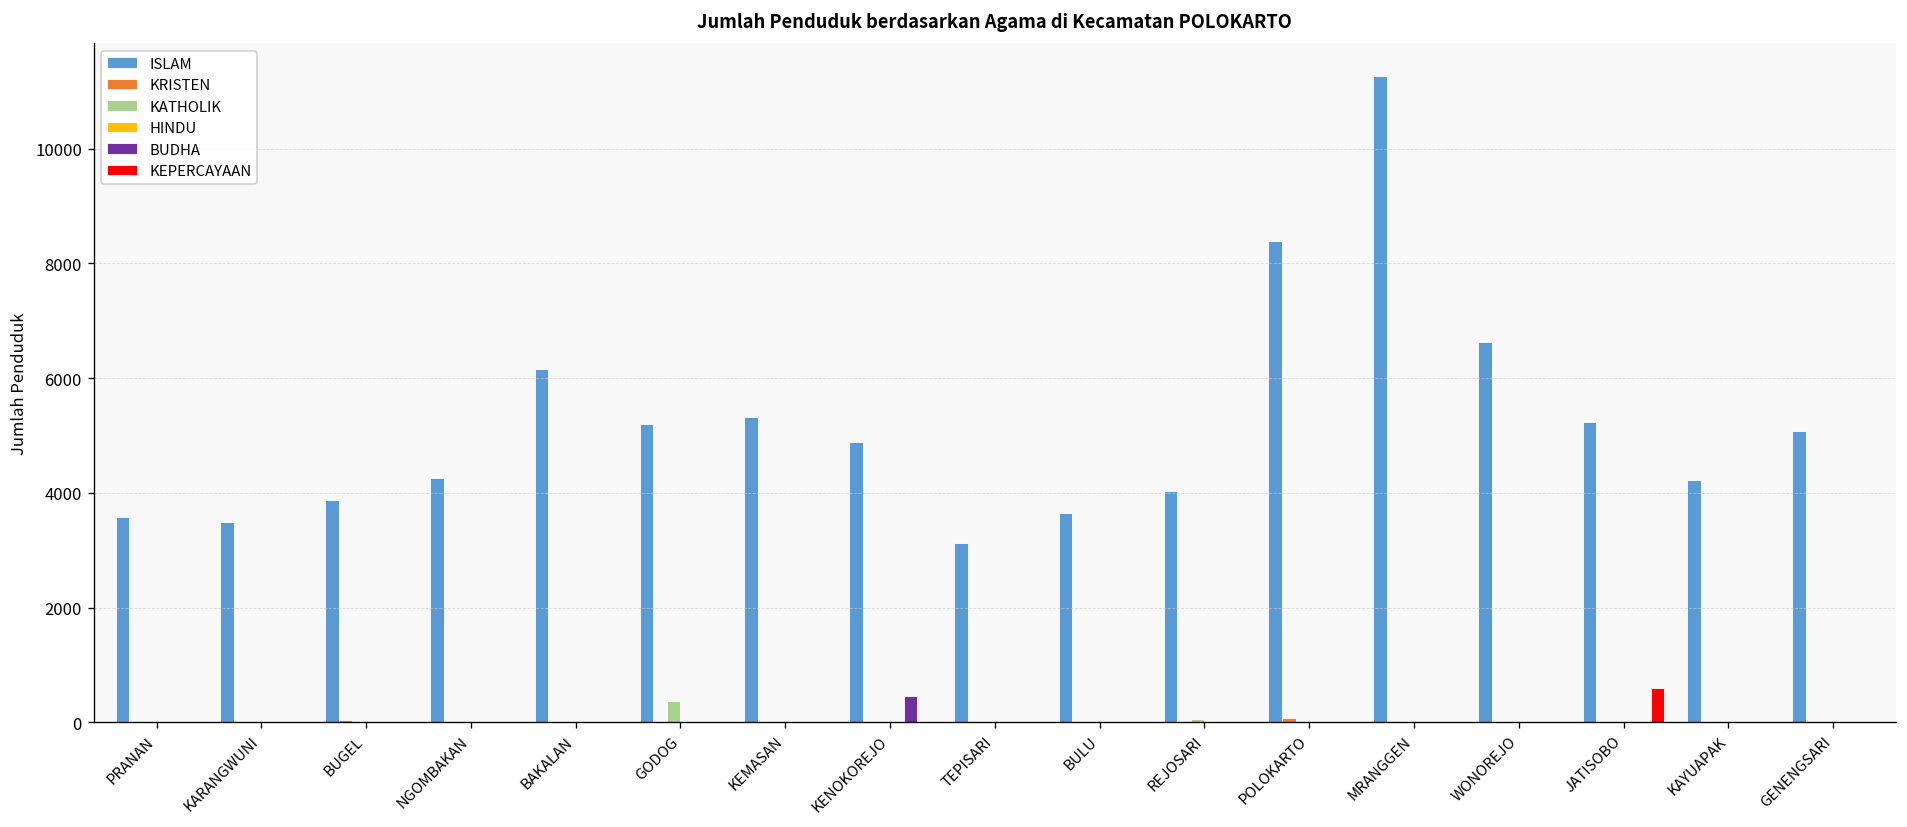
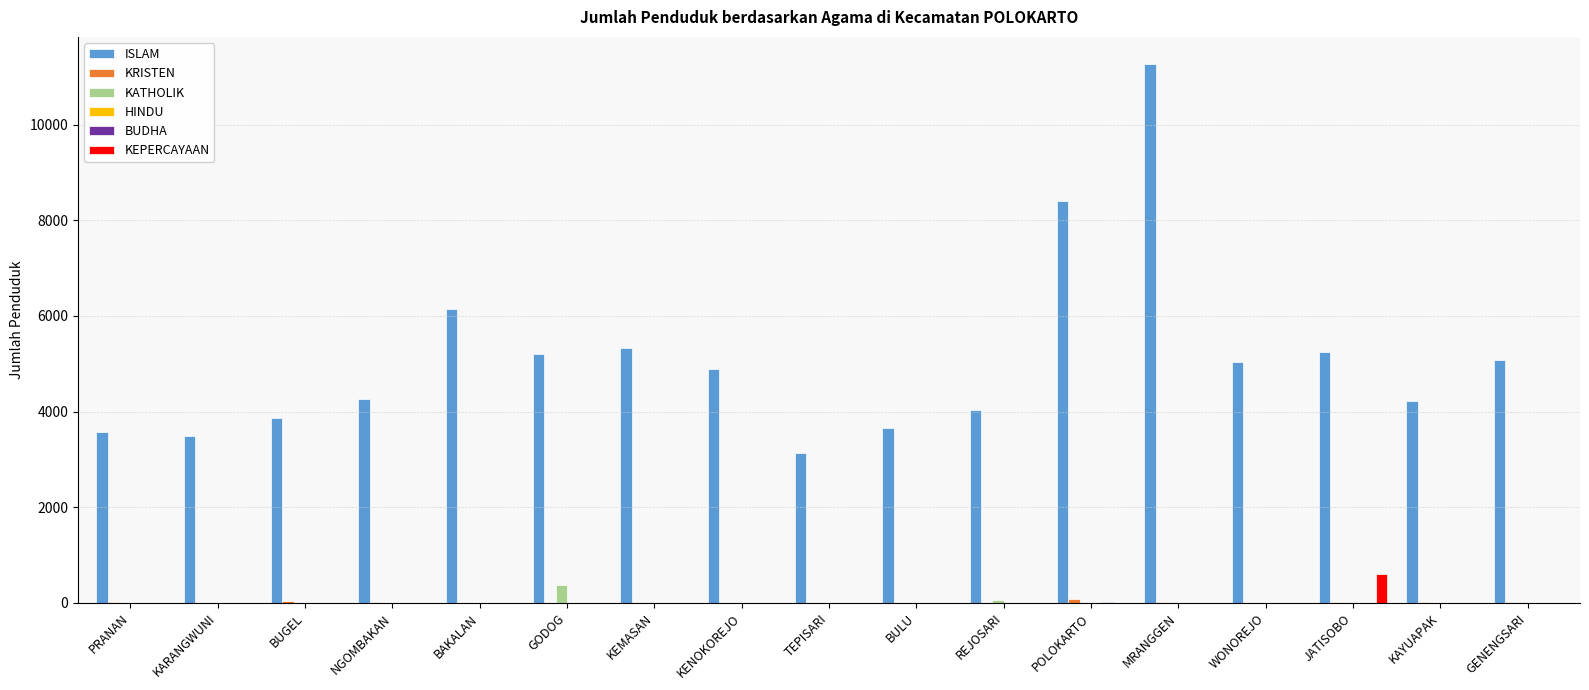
  {
    "ISLAM": {
      "PRANAN": 3600,
      "KARANGWUNI": 3500,
      "BUGEL": 3900,
      "NGOMBAKAN": 4300,
      "BAKALAN": 6200,
      "GODOG": 5200,
      "KEMASAN": 5300,
      "KENOKOREJO": 4900,
      "TEPISARI": 3100,
      "BULU": 3700,
      "REJOSARI": 4000,
      "POLOKARTO": 8400,
      "MRANGGEN": 11300,
-     "WONOREJO": 6600,
+     "WONOREJO": 5000,
      "JATISOBO": 5200,
      "KAYUAPAK": 4200,
      "GENENGSARI": 5100
    },
    "KRISTEN": {
      "BAKALAN": 0,
      "POLOKARTO": 100
    },
    "KATHOLIK": {
      "KARANGWUNI": 0,
      "NGOMBAKAN": 0,
      "GODOG": 400,
      "REJOSARI": 100
    },
    "HINDU": {
      "PRANAN": 0,
      "KARANGWUNI": 0,
      "BUGEL": 0,
      "NGOMBAKAN": 0,
      "BAKALAN": 0,
      "GODOG": 0,
      "KEMASAN": 0,
      "KENOKOREJO": 0,
      "BULU": 0,
      "REJOSARI": 0,
      "POLOKARTO": 0,
      "MRANGGEN": 0,
      "WONOREJO": 0,
      "JATISOBO": 0,
      "GENENGSARI": 0
    },
    "BUDHA": {
      "PRANAN": 0,
      "KARANGWUNI": 0,
      "BUGEL": 0,
      "BAKALAN": 0,
      "GODOG": 0,
      "KEMASAN": 0,
-     "KENOKOREJO": 500,
+     "KENOKOREJO": 0,
      "TEPISARI": 0,
      "BULU": 0,
      "REJOSARI": 0,
      "MRANGGEN": 0,
      "WONOREJO": 0,
      "JATISOBO": 0,
      "KAYUAPAK": 0
    },
    "KEPERCAYAAN": {
      "PRANAN": 0,
      "KARANGWUNI": 0,
      "BUGEL": 0,
      "NGOMBAKAN": 0,
      "BAKALAN": 0,
      "GODOG": 0,
      "KEMASAN": 0,
      "KENOKOREJO": 0,
      "TEPISARI": 0,
      "BULU": 0,
      "POLOKARTO": 0,
      "MRANGGEN": 0,
      "WONOREJO": 0,
      "JATISOBO": 600,
      "KAYUAPAK": 0,
      "GENENGSARI": 0
    }
  }
